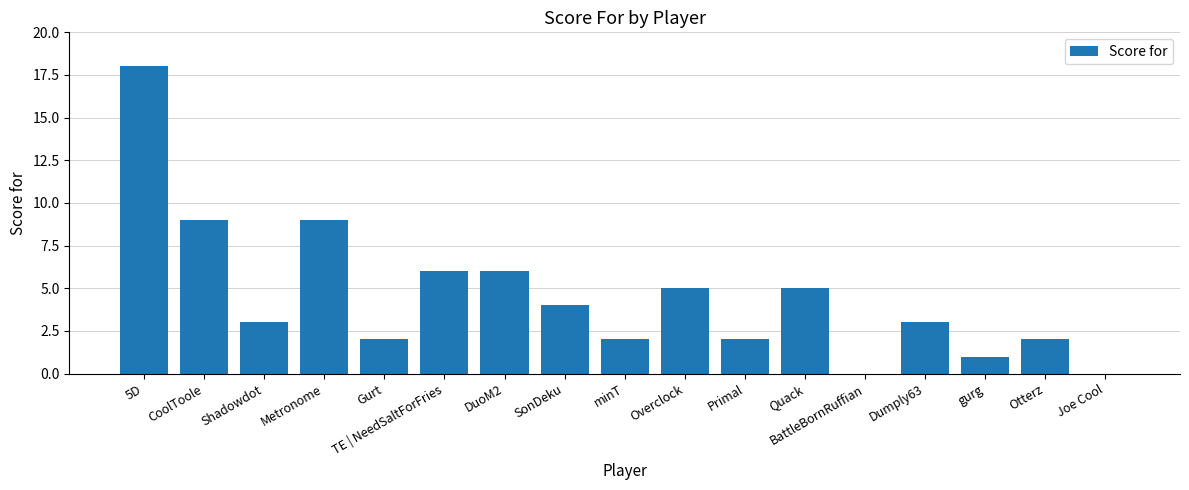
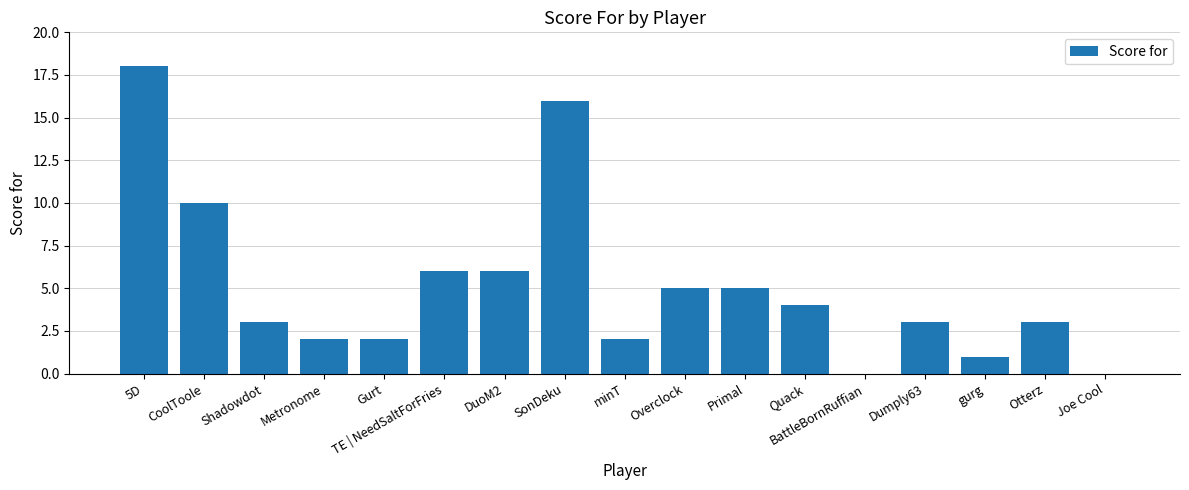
  {
    "5D": 18,
-   "CoolToole": 9,
+   "CoolToole": 10,
    "Shadowdot": 3,
-   "Metronome": 9,
+   "Metronome": 2,
    "Gurt": 2,
    "TE | NeedSaltForFries": 6,
    "DuoM2": 6,
-   "SonDeku": 4,
+   "SonDeku": 16,
    "minT": 2,
    "Overclock": 5,
-   "Primal": 2,
-   "Quack": 5,
+   "Primal": 5,
+   "Quack": 4,
    "BattleBornRuffian": 0,
    "Dumply63": 3,
    "gurg": 1,
-   "Otterz": 2,
+   "Otterz": 3,
    "Joe Cool": 0
  }
